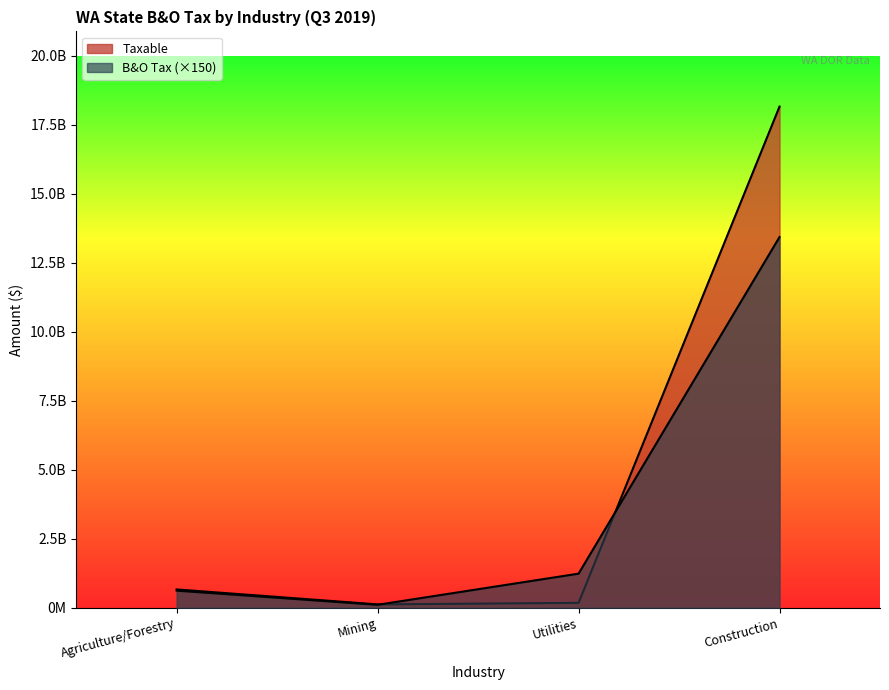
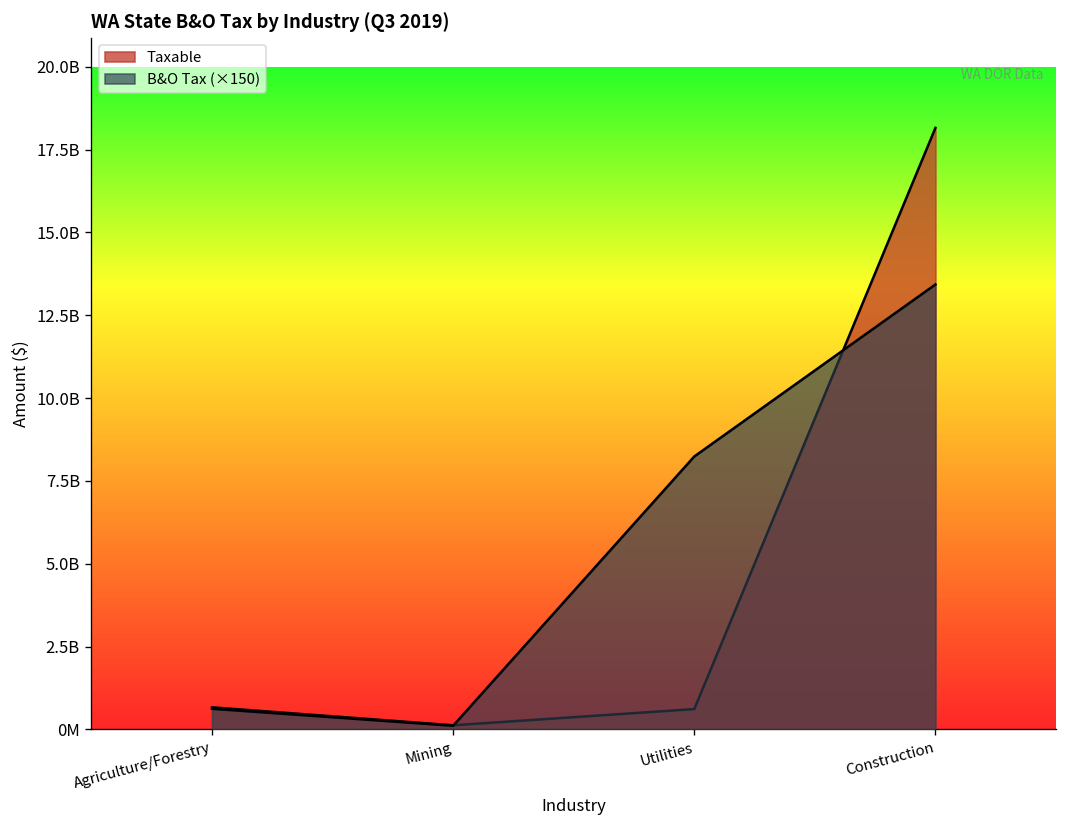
  {
    "Taxable": {
-     "Utilities": 200000000,
+     "Utilities": 600000000,
      "Construction": 18200000000
    },
    "B&O Tax (×150)": {
-     "Utilities": 1200000000,
+     "Utilities": 8200000000,
      "Construction": 13400000000
    }
  }
